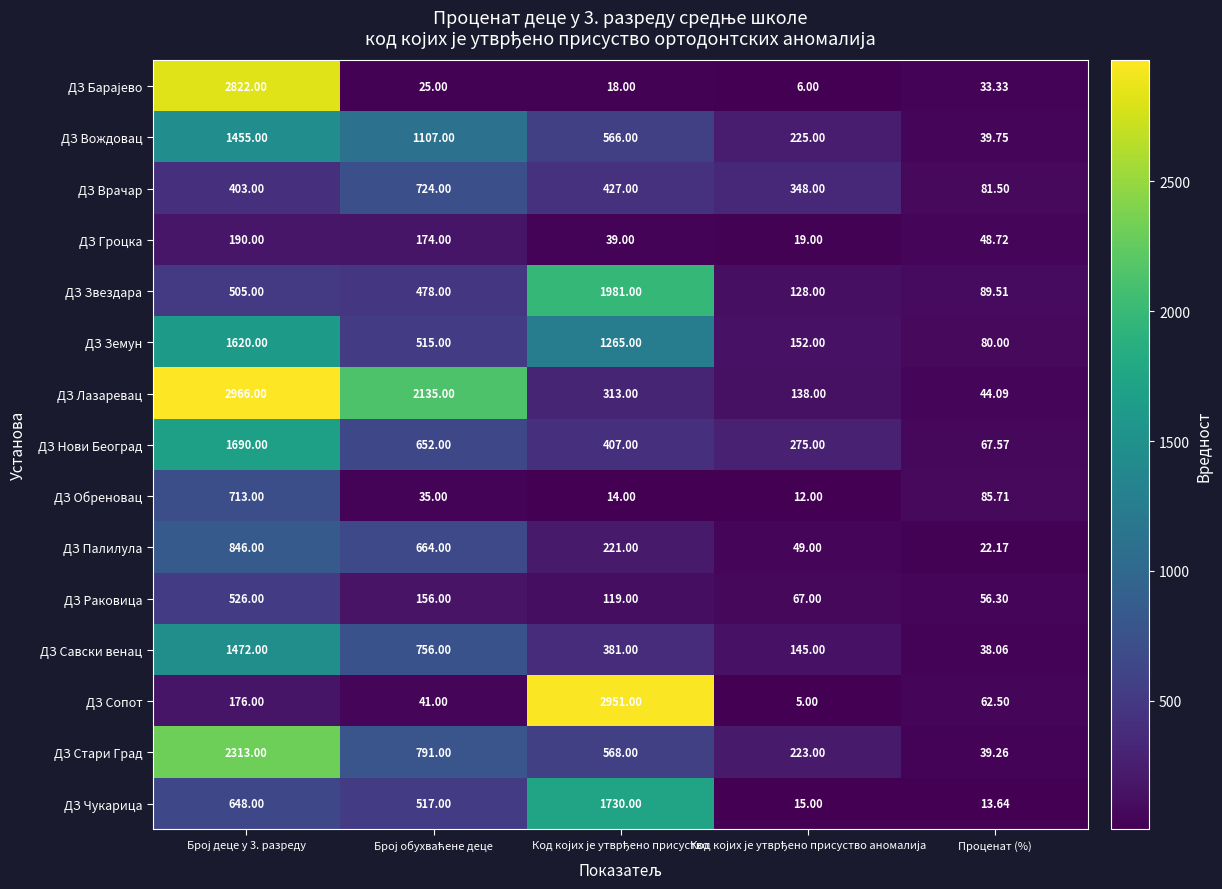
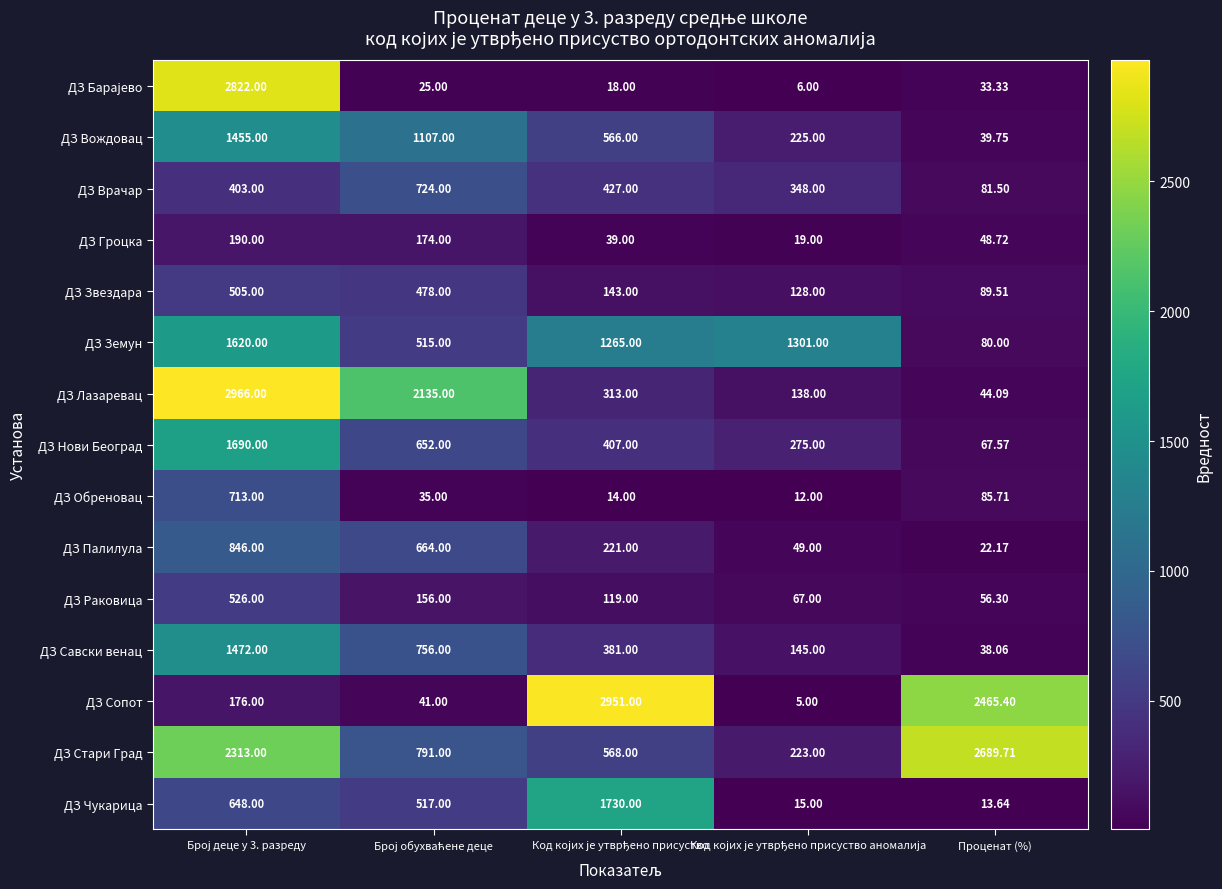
  {
    "ДЗ Барајево": {
      "Број деце у 3. разреду": 2822.00,
      "Број обухваћене деце": 25.00,
      "Код којих је утврђено присуство": 18.00,
      "Код којих је утврђено присуство аномалија": 6.00,
      "Проценат (%)": 33.33
    },
    "ДЗ Вождовац": {
      "Број деце у 3. разреду": 1455.00,
      "Број обухваћене деце": 1107.00,
      "Код којих је утврђено присуство": 566.00,
      "Код којих је утврђено присуство аномалија": 225.00,
      "Проценат (%)": 39.75
    },
    "ДЗ Врачар": {
      "Број деце у 3. разреду": 403.00,
      "Број обухваћене деце": 724.00,
      "Код којих је утврђено присуство": 427.00,
      "Код којих је утврђено присуство аномалија": 348.00,
      "Проценат (%)": 81.50
    },
    "ДЗ Гроцка": {
      "Број деце у 3. разреду": 190.00,
      "Број обухваћене деце": 174.00,
      "Код којих је утврђено присуство": 39.00,
      "Код којих је утврђено присуство аномалија": 19.00,
      "Проценат (%)": 48.72
    },
    "ДЗ Звездара": {
      "Број деце у 3. разреду": 505.00,
      "Број обухваћене деце": 478.00,
-     "Код којих је утврђено присуство": 1981.00,
+     "Код којих је утврђено присуство": 143.00,
      "Код којих је утврђено присуство аномалија": 128.00,
      "Проценат (%)": 89.51
    },
    "ДЗ Земун": {
      "Број деце у 3. разреду": 1620.00,
      "Број обухваћене деце": 515.00,
      "Код којих је утврђено присуство": 1265.00,
-     "Код којих је утврђено присуство аномалија": 152.00,
+     "Код којих је утврђено присуство аномалија": 1301.00,
      "Проценат (%)": 80.00
    },
    "ДЗ Лазаревац": {
      "Број деце у 3. разреду": 2966.00,
      "Број обухваћене деце": 2135.00,
      "Код којих је утврђено присуство": 313.00,
      "Код којих је утврђено присуство аномалија": 138.00,
      "Проценат (%)": 44.09
    },
    "ДЗ Нови Београд": {
      "Број деце у 3. разреду": 1690.00,
      "Број обухваћене деце": 652.00,
      "Код којих је утврђено присуство": 407.00,
      "Код којих је утврђено присуство аномалија": 275.00,
      "Проценат (%)": 67.57
    },
    "ДЗ Обреновац": {
      "Број деце у 3. разреду": 713.00,
      "Број обухваћене деце": 35.00,
      "Код којих је утврђено присуство": 14.00,
      "Код којих је утврђено присуство аномалија": 12.00,
      "Проценат (%)": 85.71
    },
    "ДЗ Палилула": {
      "Број деце у 3. разреду": 846.00,
      "Број обухваћене деце": 664.00,
      "Код којих је утврђено присуство": 221.00,
      "Код којих је утврђено присуство аномалија": 49.00,
      "Проценат (%)": 22.17
    },
    "ДЗ Раковица": {
      "Број деце у 3. разреду": 526.00,
      "Број обухваћене деце": 156.00,
      "Код којих је утврђено присуство": 119.00,
      "Код којих је утврђено присуство аномалија": 67.00,
      "Проценат (%)": 56.30
    },
    "ДЗ Савски венац": {
      "Број деце у 3. разреду": 1472.00,
      "Број обухваћене деце": 756.00,
      "Код којих је утврђено присуство": 381.00,
      "Код којих је утврђено присуство аномалија": 145.00,
      "Проценат (%)": 38.06
    },
    "ДЗ Сопот": {
      "Број деце у 3. разреду": 176.00,
      "Број обухваћене деце": 41.00,
      "Код којих је утврђено присуство": 2951.00,
      "Код којих је утврђено присуство аномалија": 5.00,
-     "Проценат (%)": 62.50
+     "Проценат (%)": 2465.40
    },
    "ДЗ Стари Град": {
      "Број деце у 3. разреду": 2313.00,
      "Број обухваћене деце": 791.00,
      "Код којих је утврђено присуство": 568.00,
      "Код којих је утврђено присуство аномалија": 223.00,
-     "Проценат (%)": 39.26
+     "Проценат (%)": 2689.71
    },
    "ДЗ Чукарица": {
      "Број деце у 3. разреду": 648.00,
      "Број обухваћене деце": 517.00,
      "Код којих је утврђено присуство": 1730.00,
      "Код којих је утврђено присуство аномалија": 15.00,
      "Проценат (%)": 13.64
    }
  }
